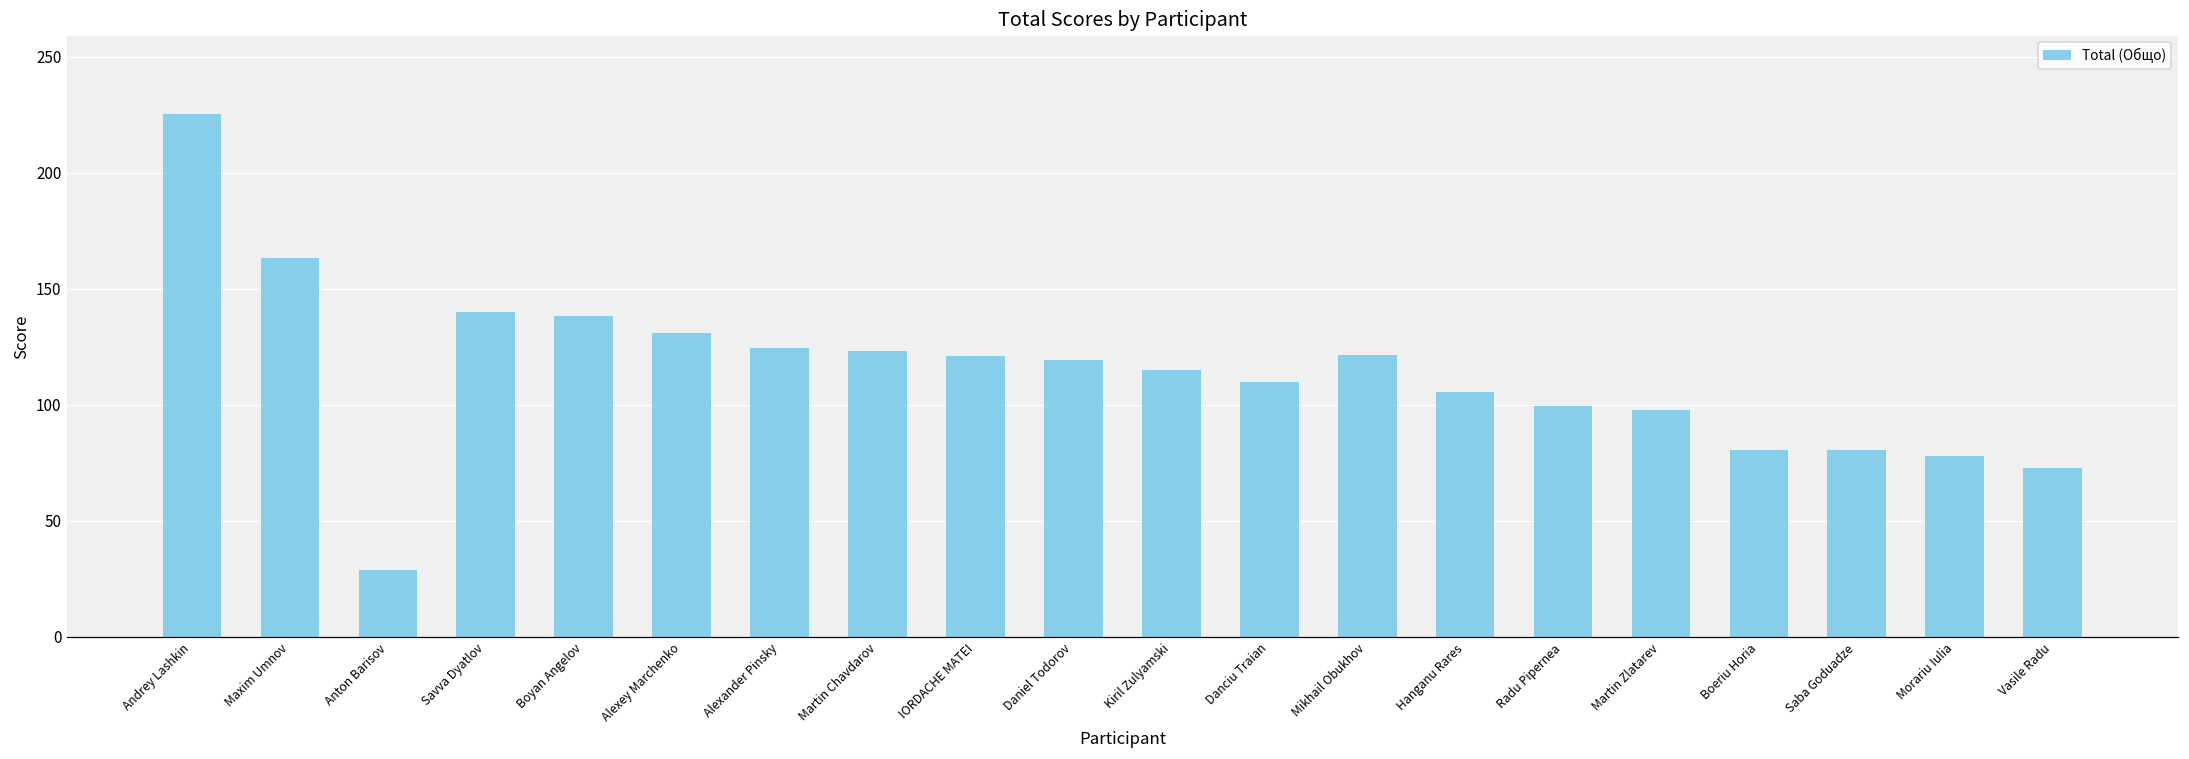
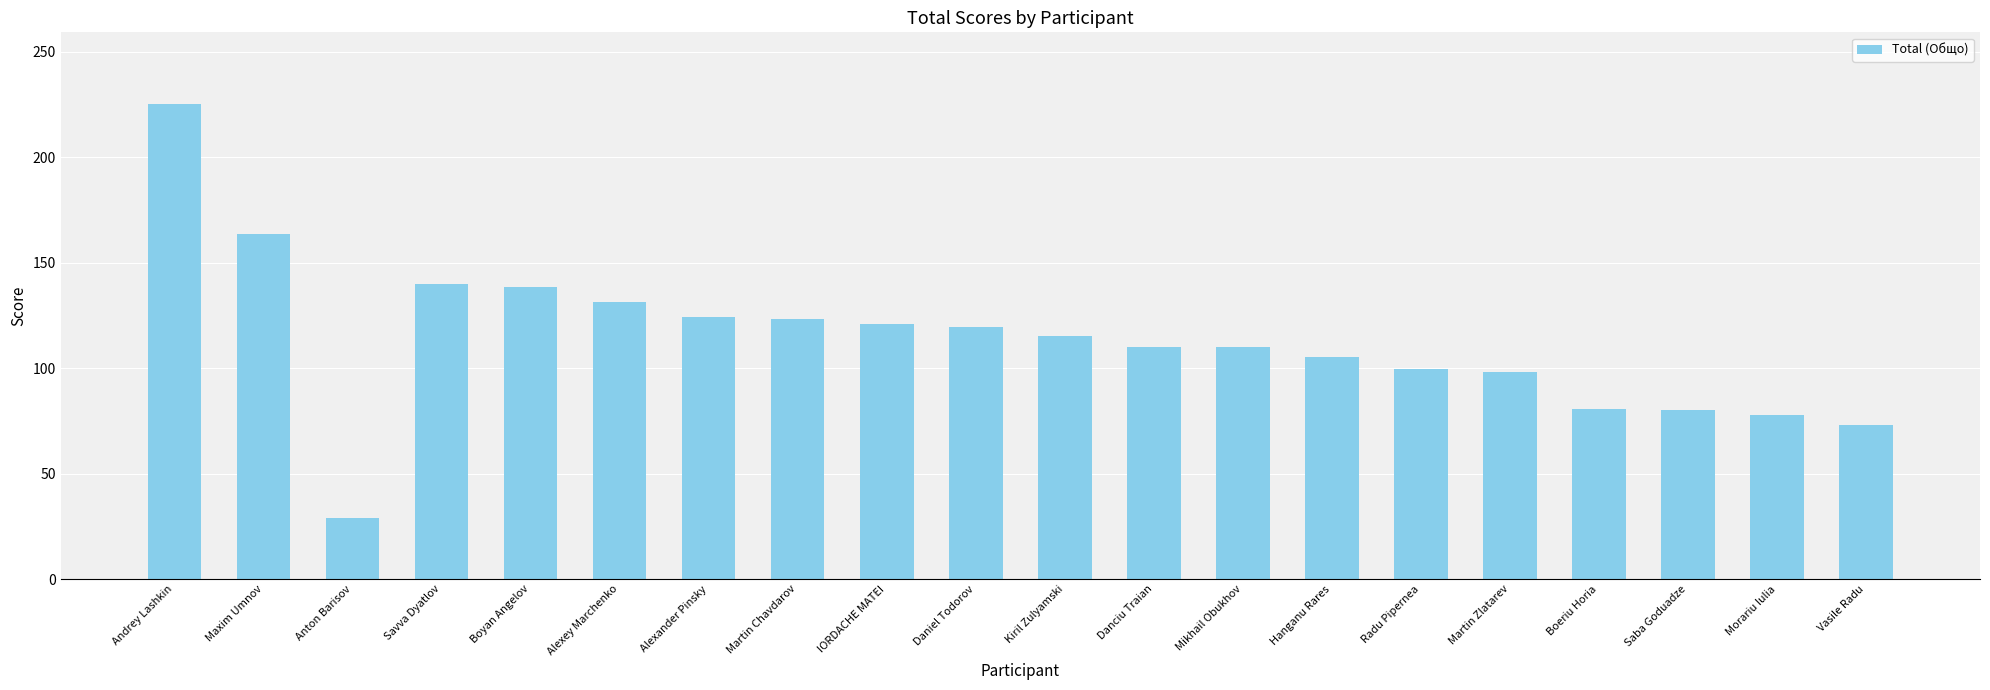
  {
    "Andrey Lashkin": 225,
    "Maxim Umnov": 163,
    "Anton Barisov": 29,
    "Savva Dyatlov": 140,
    "Boyan Angelov": 138,
    "Alexey Marchenko": 131,
    "Alexander Pinsky": 124,
    "Martin Chavdarov": 123,
    "IORDACHE MATEI": 121,
    "Daniel Todorov": 119,
    "Kiril Zulyamski": 115,
    "Danciu Traian": 110,
-   "Mikhail Obukhov": 122,
+   "Mikhail Obukhov": 110,
    "Hanganu Rares": 105,
    "Radu Pipernea": 99,
    "Martin Zlatarev": 98,
    "Boeriu Horia": 81,
    "Saba Goduadze": 80,
    "Morariu Iulia": 78,
    "Vasile Radu": 73
  }
